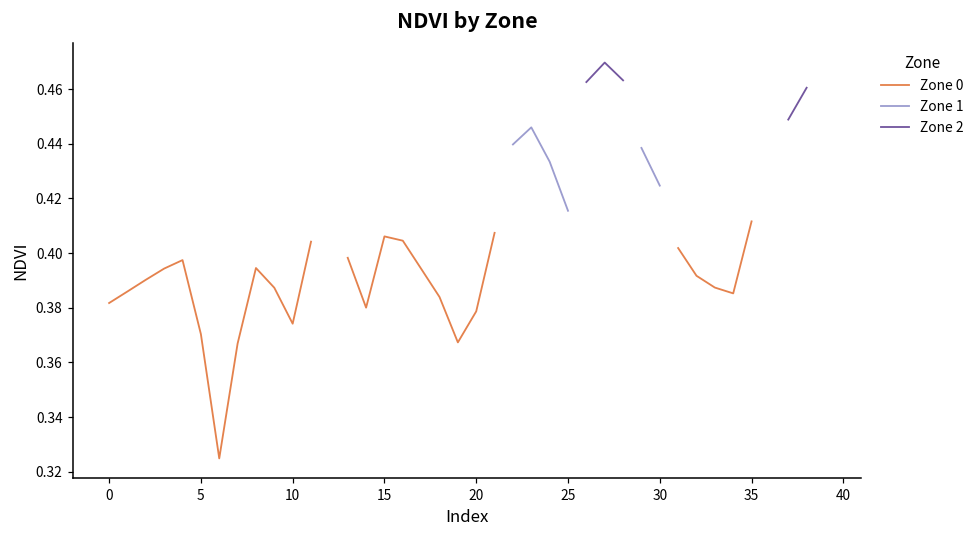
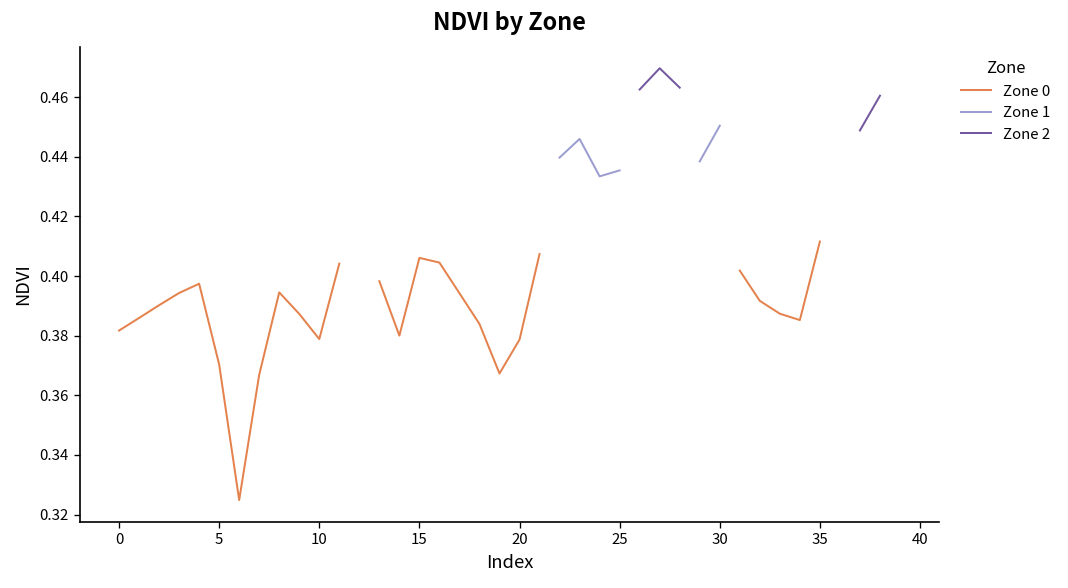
  {
    "Zone 0": {
      "0": 0.382,
      "5": 0.370,
-     "10": 0.374,
+     "10": 0.379,
      "15": 0.406,
      "20": 0.379,
      "35": 0.412
    },
    "Zone 1": {
-     "25": 0.415,
-     "30": 0.425
+     "25": 0.435,
+     "30": 0.450
    }
  }
